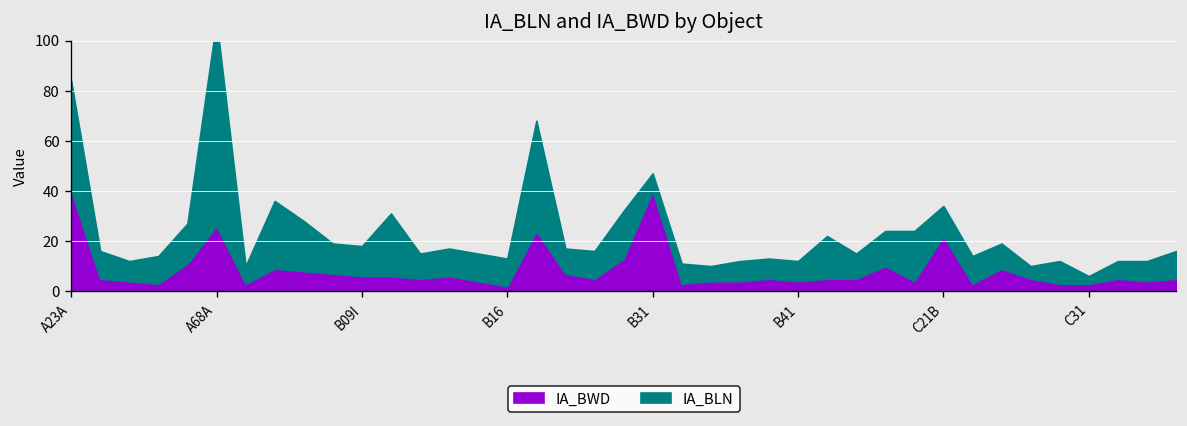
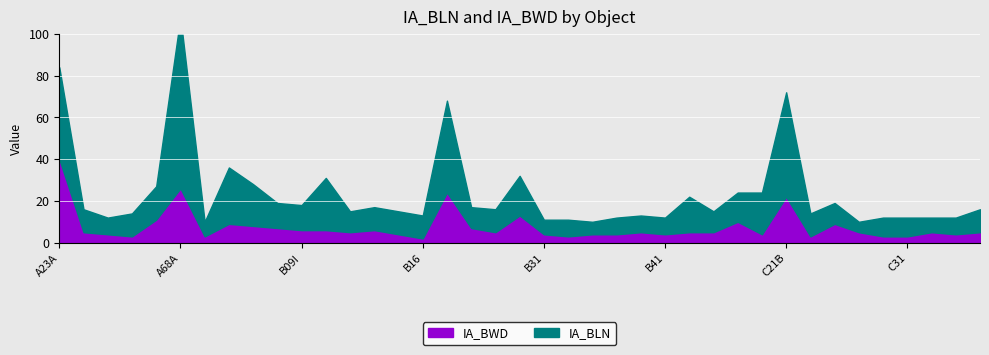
  {
    "IA_BWD": {
-     "B31": 40
+     "B31": 4
    },
    "IA_BLN": {
      "A23A": 44,
      "B09I": 12,
      "B16": 11,
      "B31": 7,
      "B41": 8,
-     "C21B": 12,
-     "C31": 3
+     "C21B": 50,
+     "C31": 9
    }
  }
